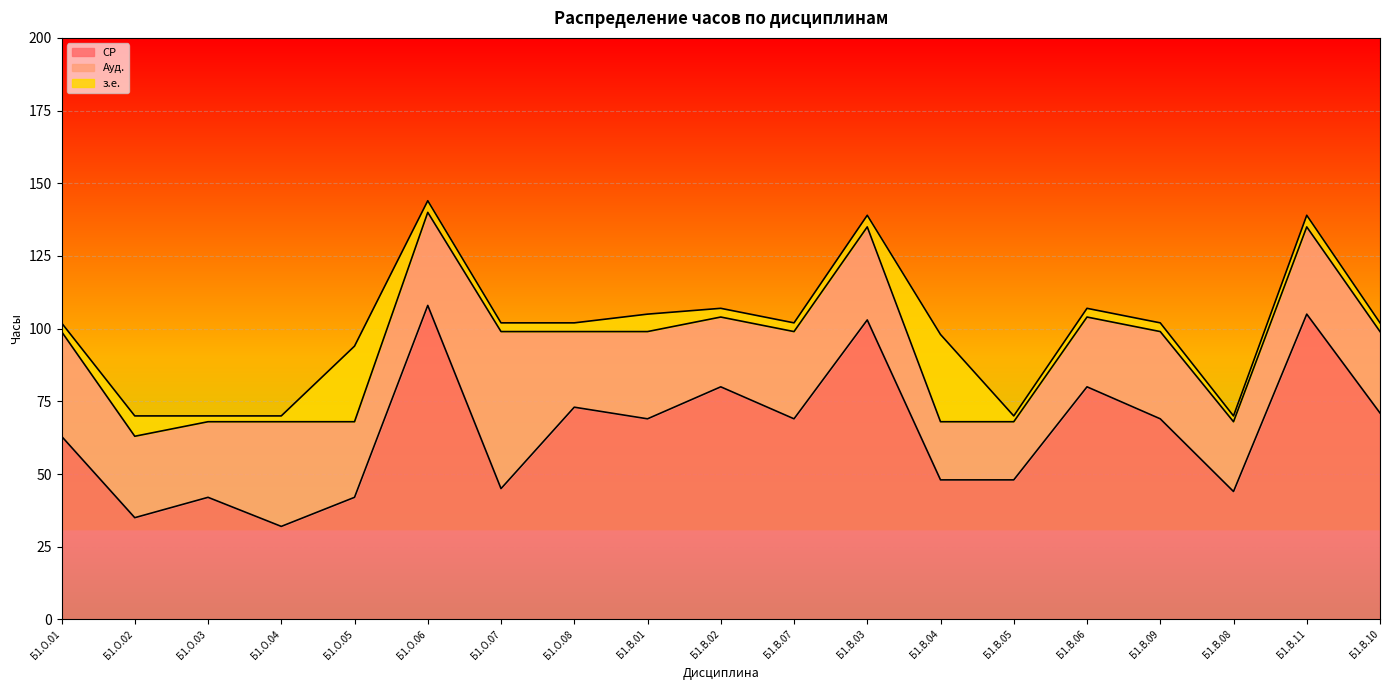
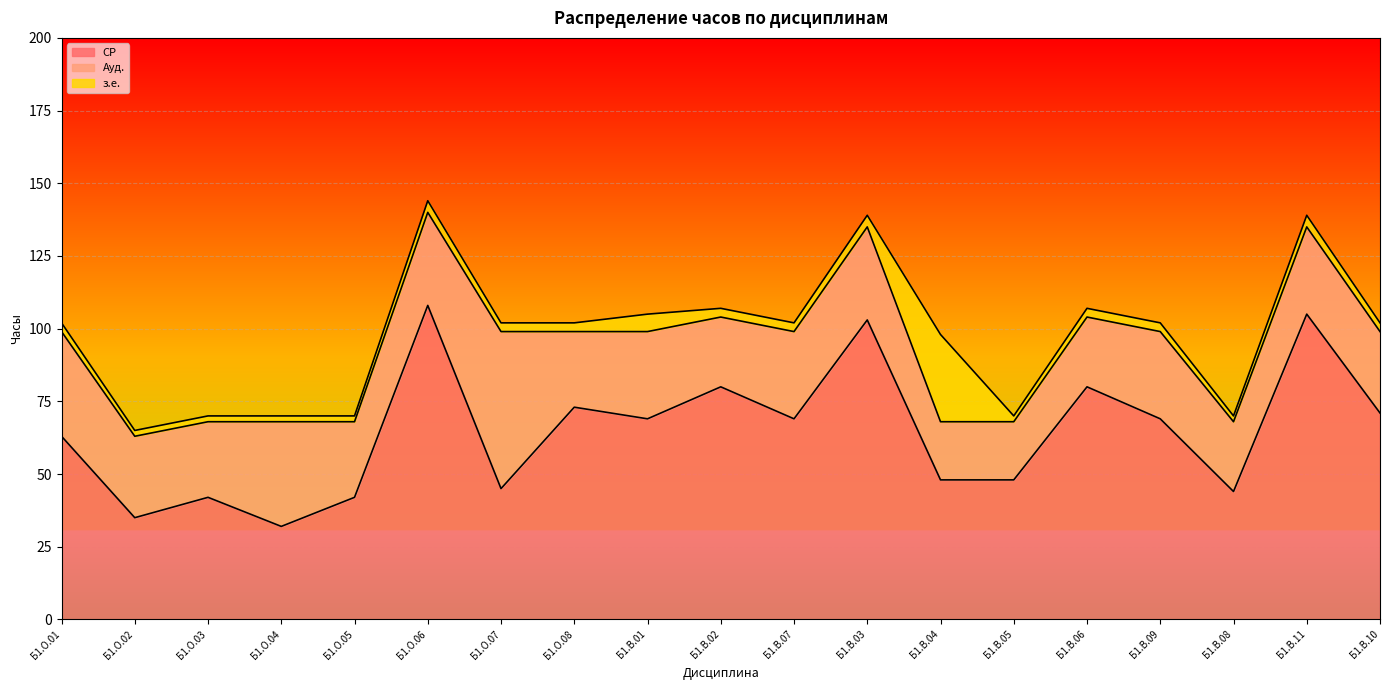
  {
    "з.е.": {
      "Б1.О.01": 3,
-     "Б1.О.02": 7,
+     "Б1.О.02": 2,
      "Б1.О.03": 2,
      "Б1.О.04": 2,
-     "Б1.О.05": 26,
+     "Б1.О.05": 2,
      "Б1.О.06": 4,
      "Б1.О.07": 3,
      "Б1.О.08": 3,
      "Б1.В.01": 6,
      "Б1.В.02": 3,
      "Б1.В.07": 3,
      "Б1.В.03": 4,
      "Б1.В.04": 30,
      "Б1.В.05": 2,
      "Б1.В.06": 3,
      "Б1.В.09": 3,
      "Б1.В.08": 2,
      "Б1.В.11": 4,
      "Б1.В.10": 3
    }
  }
